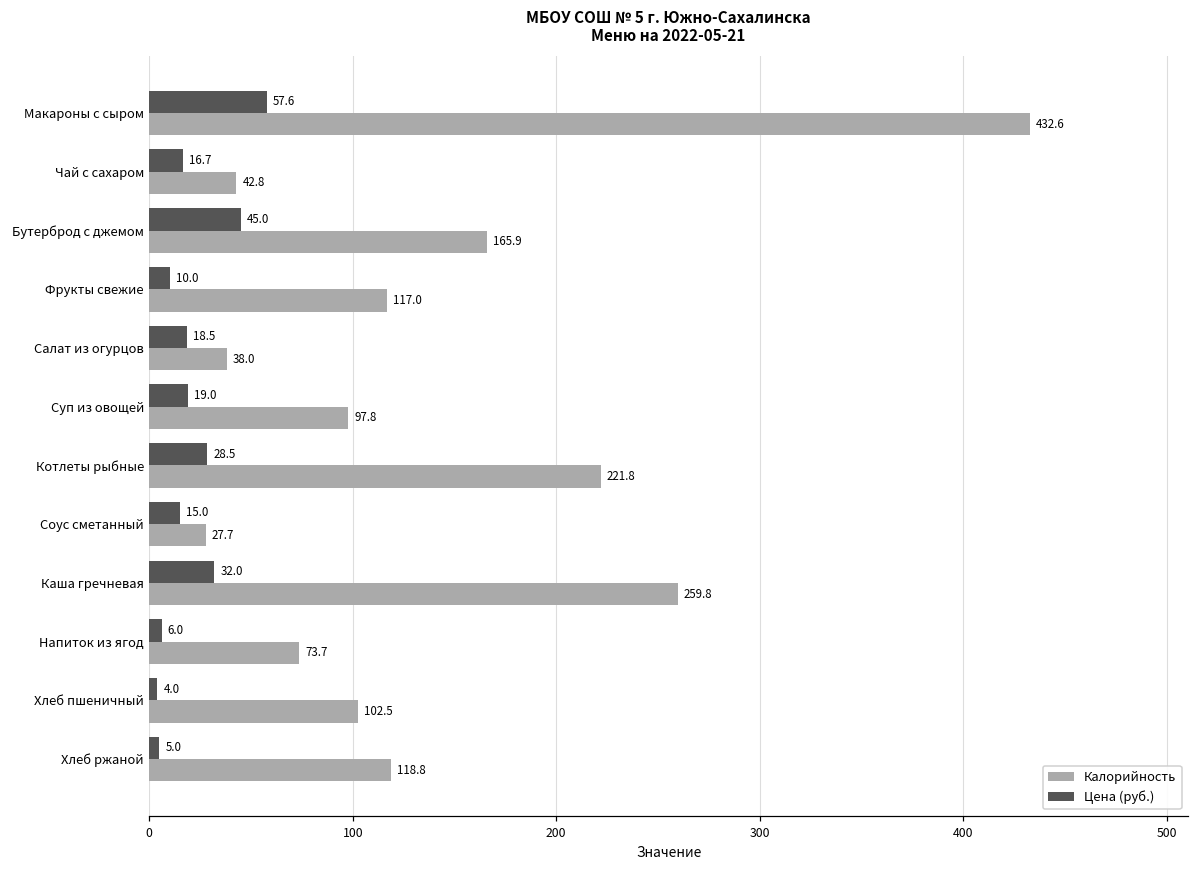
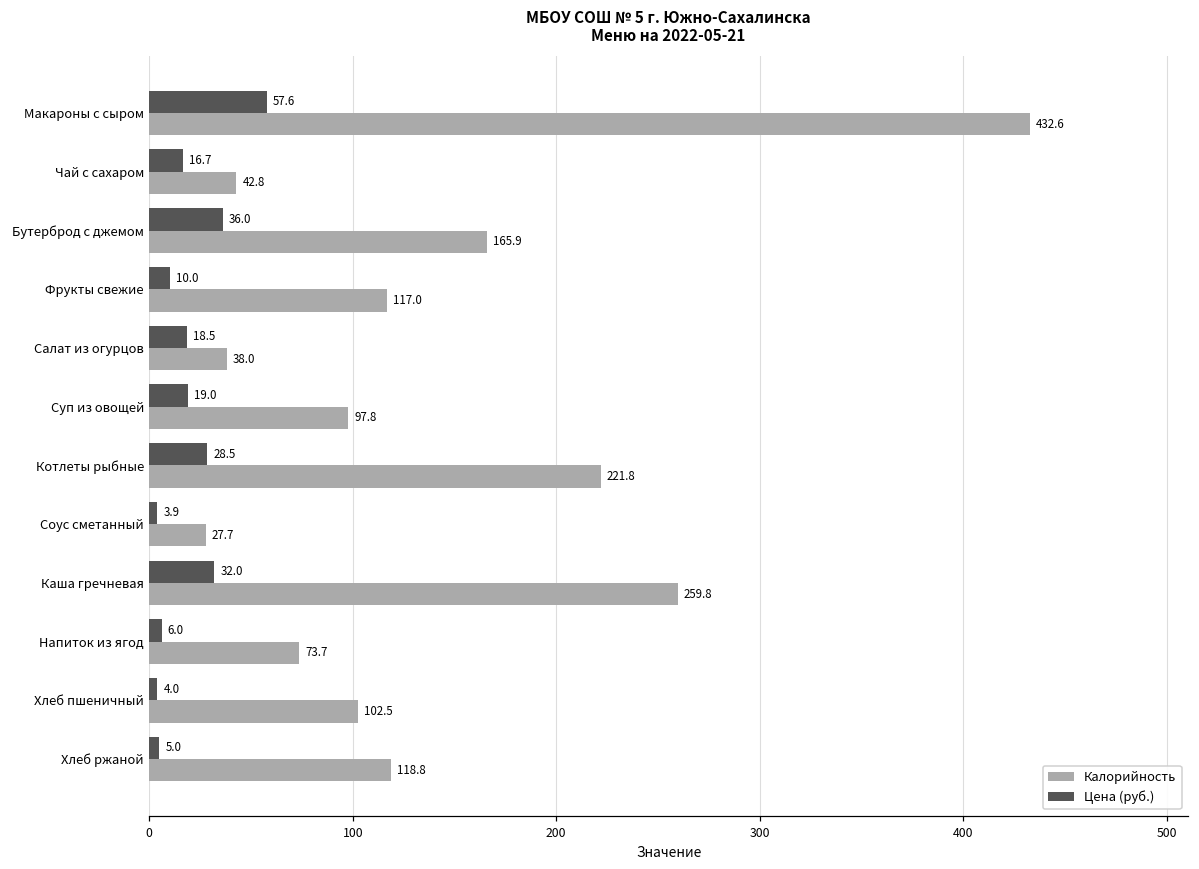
  {
    "Калорийность": {
      "Макароны с сыром": 432.6,
      "Чай с сахаром": 42.8,
      "Бутерброд с джемом": 165.9,
      "Фрукты свежие": 117.0,
      "Салат из огурцов": 38.0,
      "Суп из овощей": 97.8,
      "Котлеты рыбные": 221.8,
      "Соус сметанный": 27.7,
      "Каша гречневая": 259.8,
      "Напиток из ягод": 73.7,
      "Хлеб пшеничный": 102.5,
      "Хлеб ржаной": 118.8
    },
    "Цена (руб.)": {
      "Макароны с сыром": 57.6,
      "Чай с сахаром": 16.7,
-     "Бутерброд с джемом": 45.0,
+     "Бутерброд с джемом": 36.0,
      "Фрукты свежие": 10.0,
      "Салат из огурцов": 18.5,
      "Суп из овощей": 19.0,
      "Котлеты рыбные": 28.5,
-     "Соус сметанный": 15.0,
+     "Соус сметанный": 3.9,
      "Каша гречневая": 32.0,
      "Напиток из ягод": 6.0,
      "Хлеб пшеничный": 4.0,
      "Хлеб ржаной": 5.0
    }
  }
